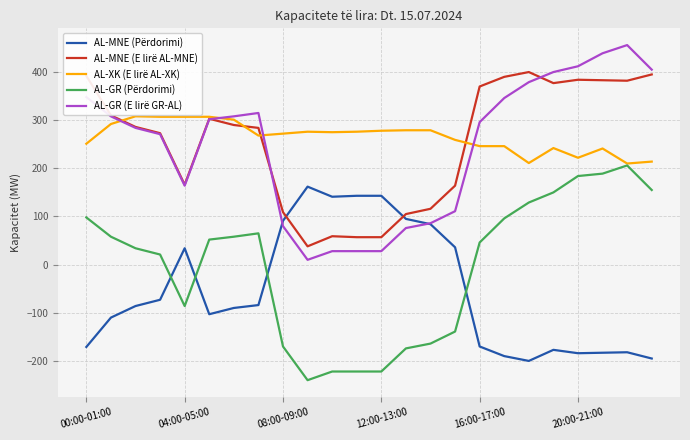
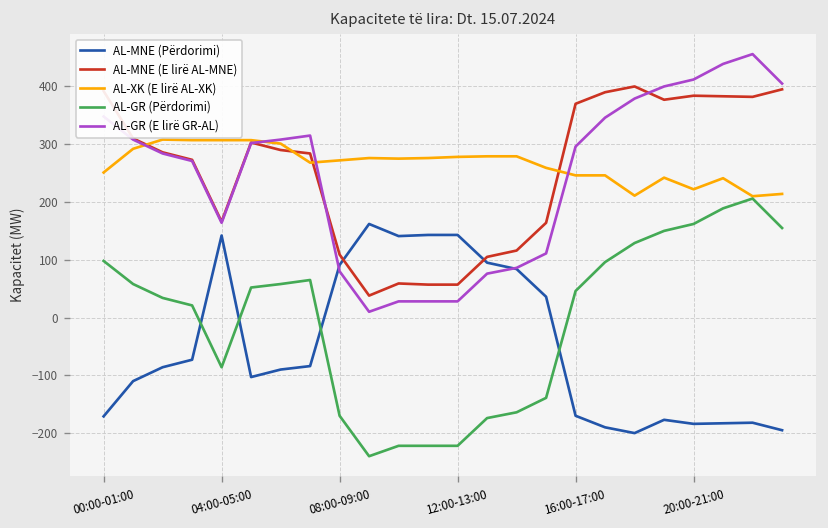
  {
    "AL-MNE (Përdorimi)": {
      "00:00-01:00": -170,
-     "04:00-05:00": 30,
+     "04:00-05:00": 140,
      "08:00-09:00": 90,
      "12:00-13:00": 140,
      "16:00-17:00": -170,
      "20:00-21:00": -180
    },
    "AL-MNE (E lirë AL-MNE)": {
      "08:00-09:00": 110,
      "12:00-13:00": 60,
      "16:00-17:00": 370,
      "20:00-21:00": 380
    },
    "AL-XK (E lirë AL-XK)": {
      "00:00-01:00": 250,
      "04:00-05:00": 310,
      "08:00-09:00": 270,
      "12:00-13:00": 280,
      "16:00-17:00": 250,
      "20:00-21:00": 220
    },
    "AL-GR (Përdorimi)": {
      "00:00-01:00": 100,
      "04:00-05:00": -90,
      "08:00-09:00": -170,
      "12:00-13:00": -220,
      "16:00-17:00": 50,
-     "20:00-21:00": 180
+     "20:00-21:00": 160
    },
    "AL-GR (E lirë GR-AL)": {
      "08:00-09:00": 80,
      "12:00-13:00": 30,
      "16:00-17:00": 300,
      "20:00-21:00": 410
    }
  }
